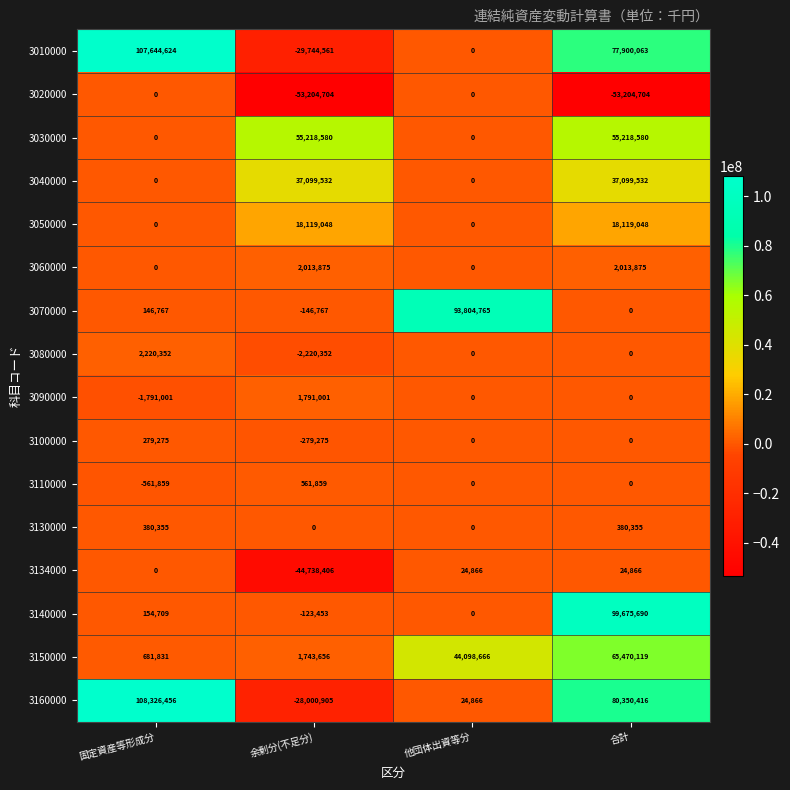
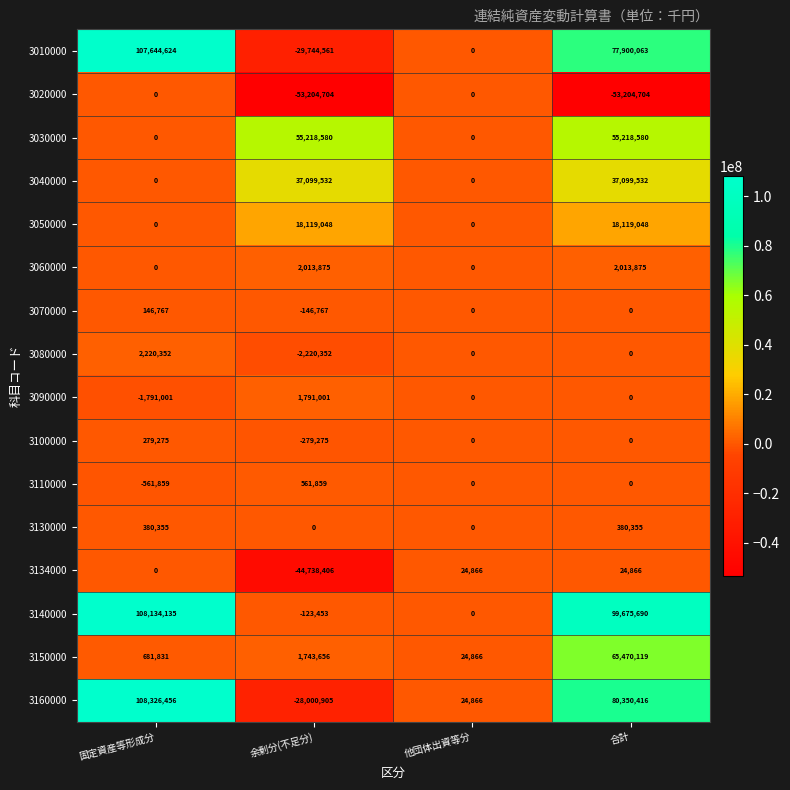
  {
    "3010000": {
      "固定資産等形成分": "107,644,624",
      "余剰分(不足分)": "-29,744,561",
      "他団体出資等分": "0",
      "合計": "77,900,063"
    },
    "3020000": {
      "固定資産等形成分": "0",
      "余剰分(不足分)": "-53,204,704",
      "他団体出資等分": "0",
      "合計": "-53,204,704"
    },
    "3030000": {
      "固定資産等形成分": "0",
      "余剰分(不足分)": "55,218,580",
      "他団体出資等分": "0",
      "合計": "55,218,580"
    },
    "3040000": {
      "固定資産等形成分": "0",
      "余剰分(不足分)": "37,099,532",
      "他団体出資等分": "0",
      "合計": "37,099,532"
    },
    "3050000": {
      "固定資産等形成分": "0",
      "余剰分(不足分)": "18,119,048",
      "他団体出資等分": "0",
      "合計": "18,119,048"
    },
    "3060000": {
      "固定資産等形成分": "0",
      "余剰分(不足分)": "2,013,875",
      "他団体出資等分": "0",
      "合計": "2,013,875"
    },
    "3070000": {
      "固定資産等形成分": "146,767",
      "余剰分(不足分)": "-146,767",
-     "他団体出資等分": "93,804,765",
+     "他団体出資等分": "0",
      "合計": "0"
    },
    "3080000": {
      "固定資産等形成分": "2,220,352",
      "余剰分(不足分)": "-2,220,352",
      "他団体出資等分": "0",
      "合計": "0"
    },
    "3090000": {
      "固定資産等形成分": "-1,791,001",
      "余剰分(不足分)": "1,791,001",
      "他団体出資等分": "0",
      "合計": "0"
    },
    "3100000": {
      "固定資産等形成分": "279,275",
      "余剰分(不足分)": "-279,275",
      "他団体出資等分": "0",
      "合計": "0"
    },
    "3110000": {
      "固定資産等形成分": "-561,859",
      "余剰分(不足分)": "561,859",
      "他団体出資等分": "0",
      "合計": "0"
    },
    "3130000": {
      "固定資産等形成分": "380,355",
      "余剰分(不足分)": "0",
      "他団体出資等分": "0",
      "合計": "380,355"
    },
    "3134000": {
      "固定資産等形成分": "0",
      "余剰分(不足分)": "-44,738,406",
      "他団体出資等分": "24,866",
      "合計": "24,866"
    },
    "3140000": {
-     "固定資産等形成分": "154,709",
+     "固定資産等形成分": "108,134,135",
      "余剰分(不足分)": "-123,453",
      "他団体出資等分": "0",
      "合計": "99,675,690"
    },
    "3150000": {
      "固定資産等形成分": "681,831",
      "余剰分(不足分)": "1,743,656",
-     "他団体出資等分": "44,098,666",
+     "他団体出資等分": "24,866",
      "合計": "65,470,119"
    },
    "3160000": {
      "固定資産等形成分": "108,326,456",
      "余剰分(不足分)": "-28,000,905",
      "他団体出資等分": "24,866",
      "合計": "80,350,416"
    }
  }
